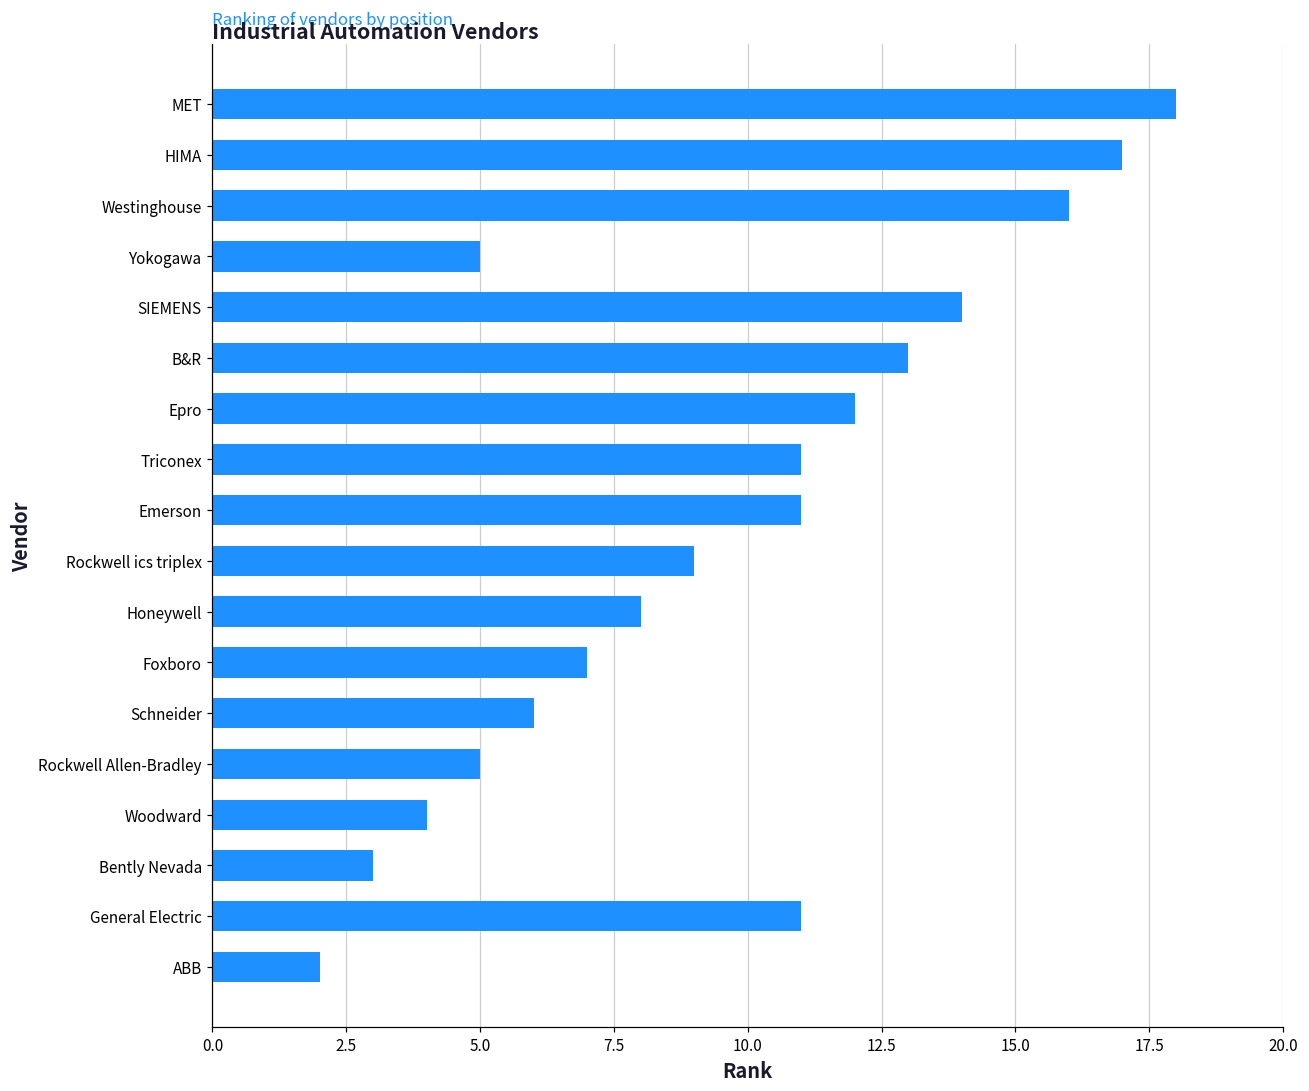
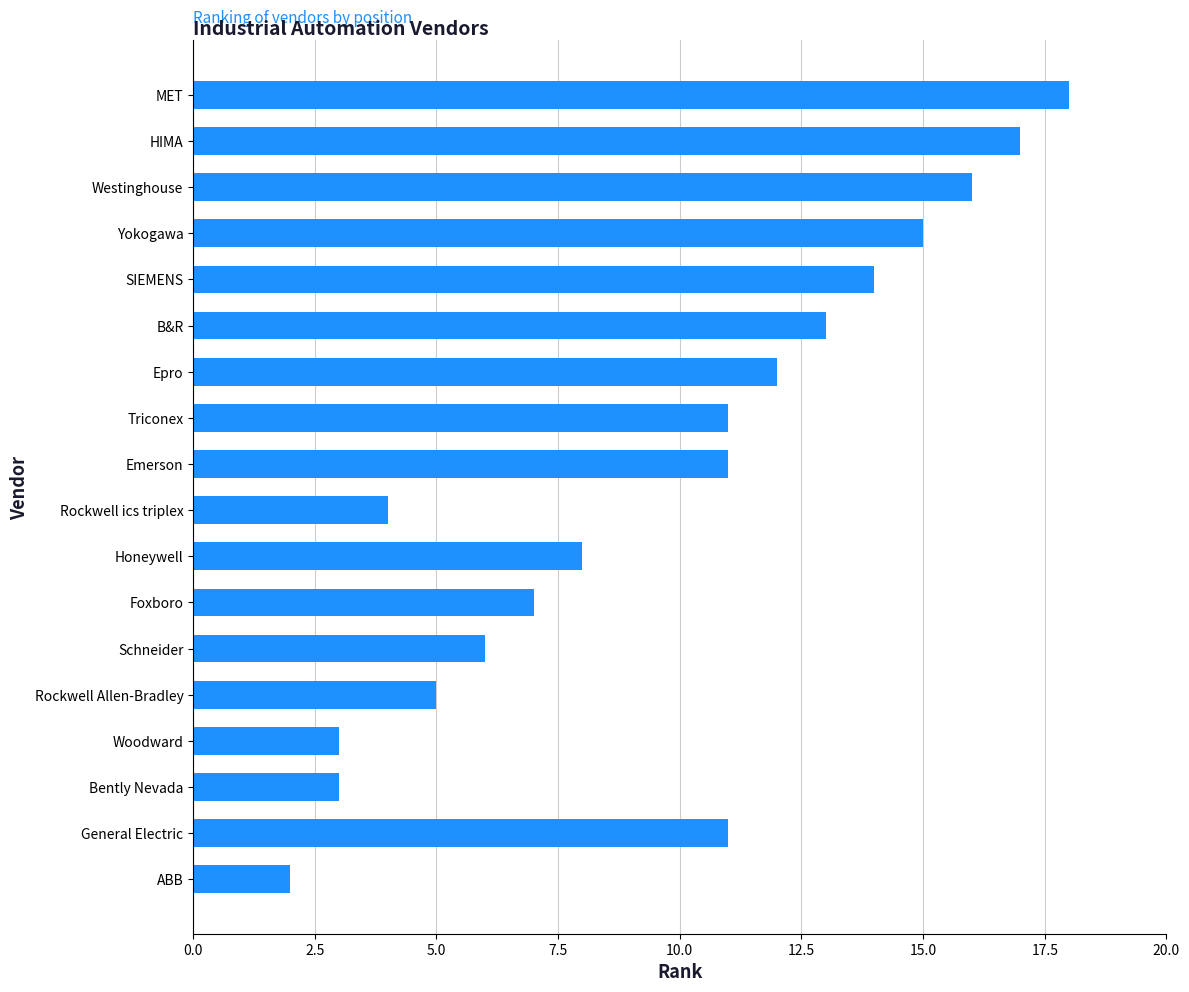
  {
    "MET": 18,
    "HIMA": 17,
    "Westinghouse": 16,
-   "Yokogawa": 5,
+   "Yokogawa": 15,
    "SIEMENS": 14,
    "B&R": 13,
    "Epro": 12,
    "Triconex": 11,
    "Emerson": 11,
-   "Rockwell ics triplex": 9,
+   "Rockwell ics triplex": 4,
    "Honeywell": 8,
    "Foxboro": 7,
    "Schneider": 6,
    "Rockwell Allen-Bradley": 5,
-   "Woodward": 4,
+   "Woodward": 3,
    "Bently Nevada": 3,
    "General Electric": 11,
    "ABB": 2
  }
